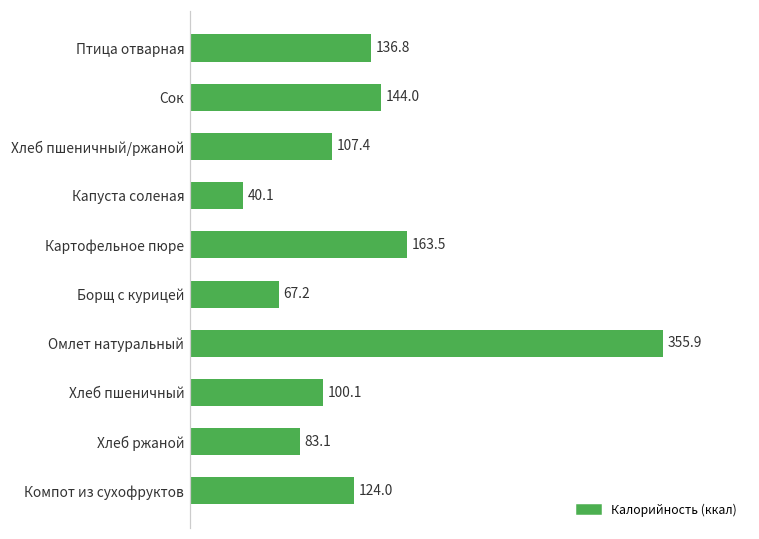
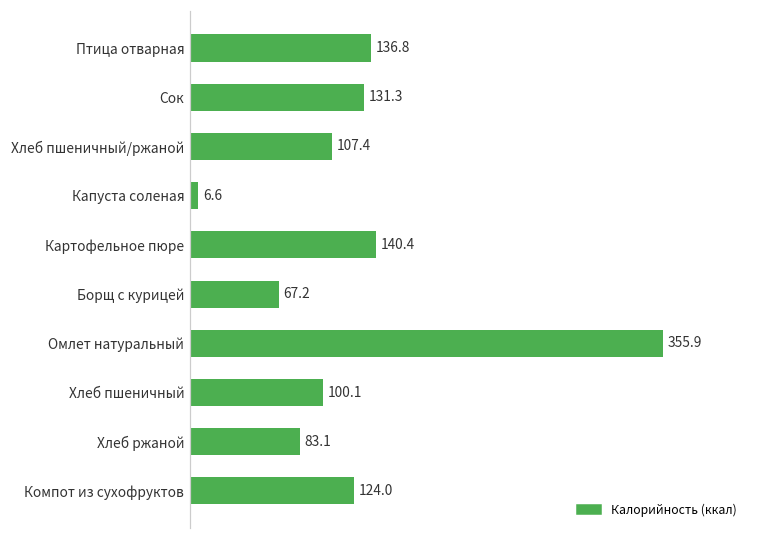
  {
    "Птица отварная": 136.8,
-   "Сок": 144.0,
+   "Сок": 131.3,
    "Хлеб пшеничный/ржаной": 107.4,
-   "Капуста соленая": 40.1,
-   "Картофельное пюре": 163.5,
+   "Капуста соленая": 6.6,
+   "Картофельное пюре": 140.4,
    "Борщ с курицей": 67.2,
    "Омлет натуральный": 355.9,
    "Хлеб пшеничный": 100.1,
    "Хлеб ржаной": 83.1,
    "Компот из сухофруктов": 124.0
  }
